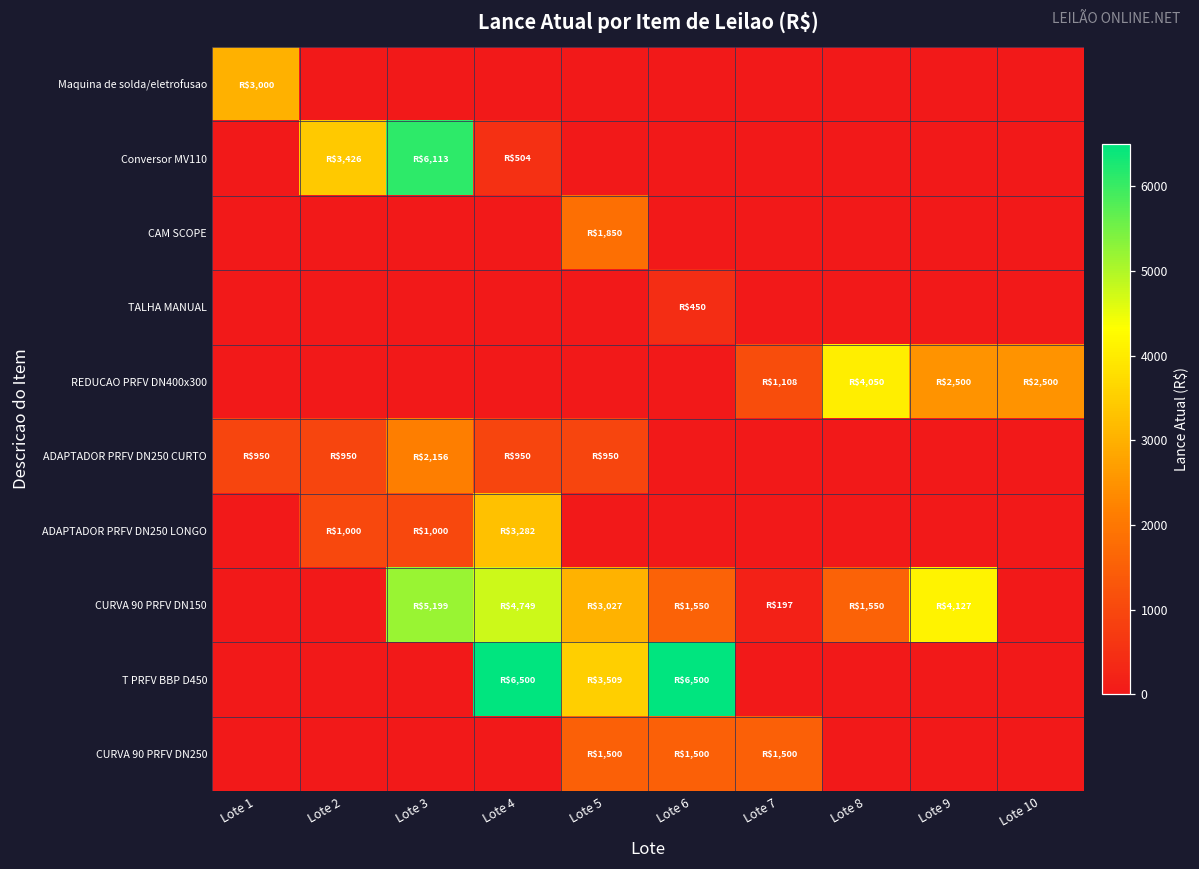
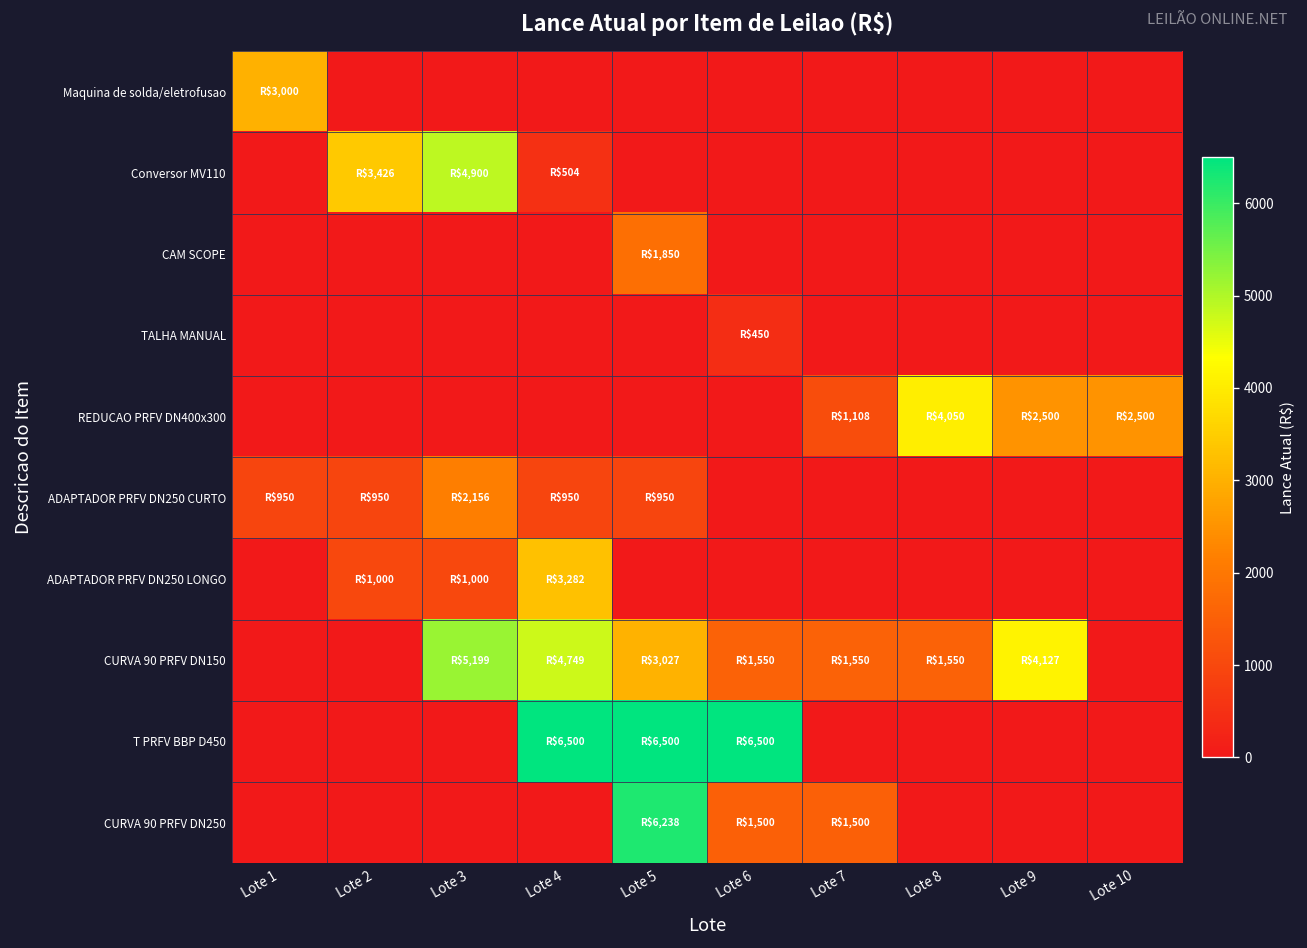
  {
    "Maquina de solda/eletrofusao": {
      "Lote 1": "$3,000"
    },
    "Conversor MV110": {
      "Lote 2": "$3,426",
-     "Lote 3": "$6,113",
+     "Lote 3": "$4,900",
      "Lote 4": "$504"
    },
    "CAM SCOPE": {
      "Lote 5": "$1,850"
    },
    "TALHA MANUAL": {
      "Lote 6": "$450"
    },
    "REDUCAO PRFV DN400x300": {
      "Lote 7": "$1,108",
      "Lote 8": "$4,050",
      "Lote 9": "$2,500",
      "Lote 10": "$2,500"
    },
    "ADAPTADOR PRFV DN250 CURTO": {
      "Lote 1": "$950",
      "Lote 2": "$950",
      "Lote 3": "$2,156",
      "Lote 4": "$950",
      "Lote 5": "$950"
    },
    "ADAPTADOR PRFV DN250 LONGO": {
      "Lote 2": "$1,000",
      "Lote 3": "$1,000",
      "Lote 4": "$3,282"
    },
    "CURVA 90 PRFV DN150": {
      "Lote 3": "$5,199",
      "Lote 4": "$4,749",
      "Lote 5": "$3,027",
      "Lote 6": "$1,550",
-     "Lote 7": "$197",
+     "Lote 7": "$1,550",
      "Lote 8": "$1,550",
      "Lote 9": "$4,127"
    },
    "T PRFV BBP D450": {
      "Lote 4": "$6,500",
-     "Lote 5": "$3,509",
+     "Lote 5": "$6,500",
      "Lote 6": "$6,500"
    },
    "CURVA 90 PRFV DN250": {
-     "Lote 5": "$1,500",
+     "Lote 5": "$6,238",
      "Lote 6": "$1,500",
      "Lote 7": "$1,500"
    }
  }
